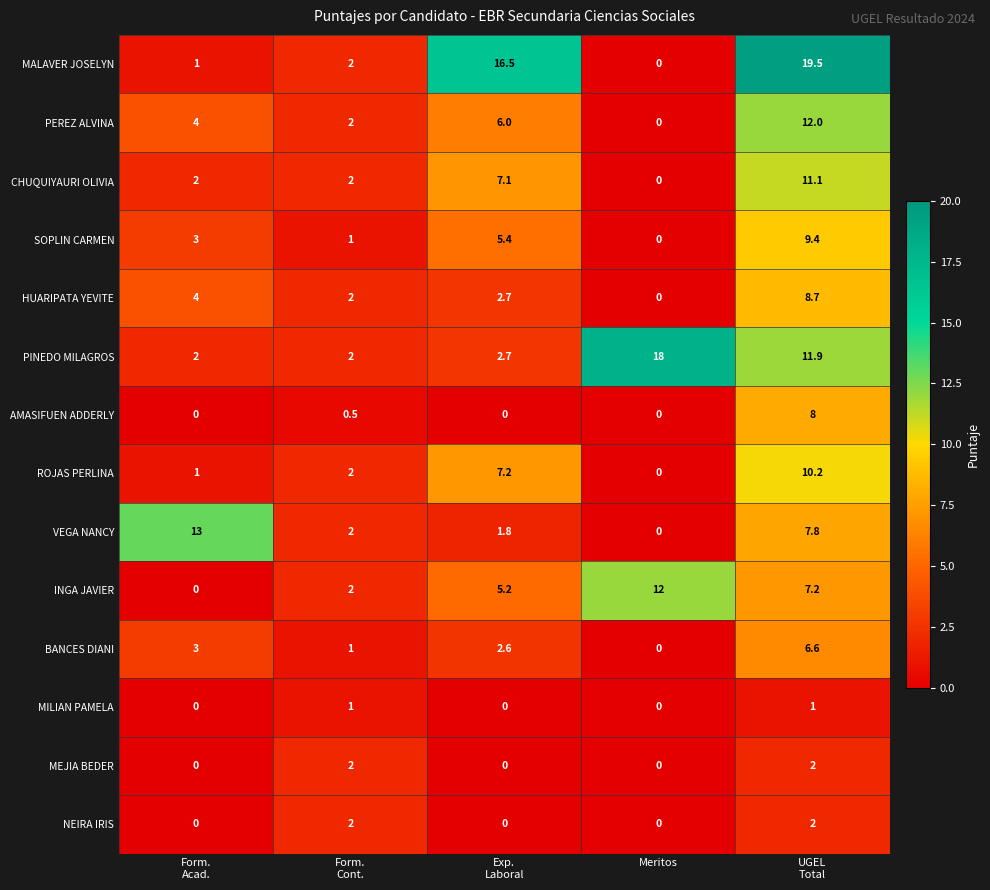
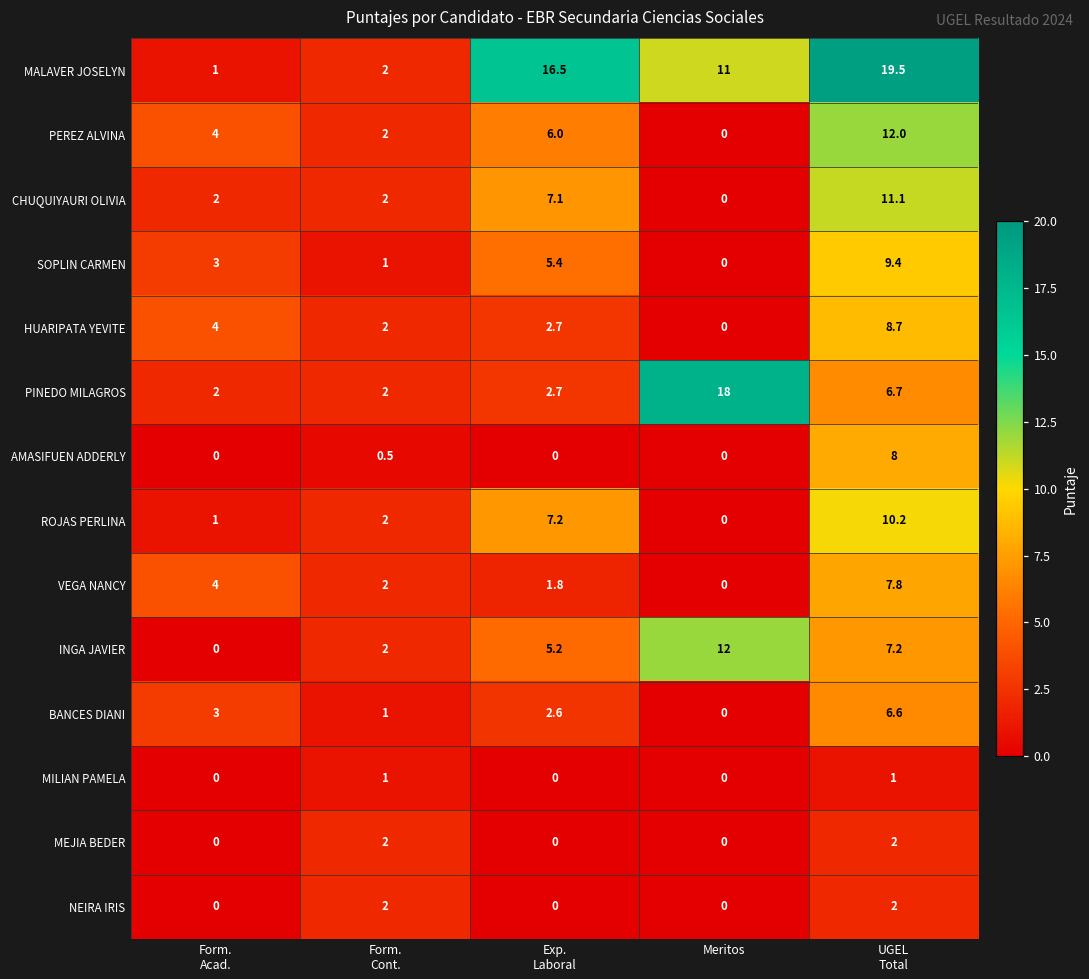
  {
    "MALAVER JOSELYN": {
      "Form. Acad.": 1,
      "Form. Cont.": 2,
      "Exp. Laboral": 16.5,
-     "Meritos": 0,
+     "Meritos": 11,
      "UGEL Total": 19.5
    },
    "PEREZ ALVINA": {
      "Form. Acad.": 4,
      "Form. Cont.": 2,
      "Exp. Laboral": 6.0,
      "Meritos": 0,
      "UGEL Total": 12.0
    },
    "CHUQUIYAURI OLIVIA": {
      "Form. Acad.": 2,
      "Form. Cont.": 2,
      "Exp. Laboral": 7.1,
      "Meritos": 0,
      "UGEL Total": 11.1
    },
    "SOPLIN CARMEN": {
      "Form. Acad.": 3,
      "Form. Cont.": 1,
      "Exp. Laboral": 5.4,
      "Meritos": 0,
      "UGEL Total": 9.4
    },
    "HUARIPATA YEVITE": {
      "Form. Acad.": 4,
      "Form. Cont.": 2,
      "Exp. Laboral": 2.7,
      "Meritos": 0,
      "UGEL Total": 8.7
    },
    "PINEDO MILAGROS": {
      "Form. Acad.": 2,
      "Form. Cont.": 2,
      "Exp. Laboral": 2.7,
      "Meritos": 18,
-     "UGEL Total": 11.9
+     "UGEL Total": 6.7
    },
    "AMASIFUEN ADDERLY": {
      "Form. Acad.": 0,
      "Form. Cont.": 0.5,
      "Exp. Laboral": 0,
      "Meritos": 0,
      "UGEL Total": 8
    },
    "ROJAS PERLINA": {
      "Form. Acad.": 1,
      "Form. Cont.": 2,
      "Exp. Laboral": 7.2,
      "Meritos": 0,
      "UGEL Total": 10.2
    },
    "VEGA NANCY": {
-     "Form. Acad.": 13,
+     "Form. Acad.": 4,
      "Form. Cont.": 2,
      "Exp. Laboral": 1.8,
      "Meritos": 0,
      "UGEL Total": 7.8
    },
    "INGA JAVIER": {
      "Form. Acad.": 0,
      "Form. Cont.": 2,
      "Exp. Laboral": 5.2,
      "Meritos": 12,
      "UGEL Total": 7.2
    },
    "BANCES DIANI": {
      "Form. Acad.": 3,
      "Form. Cont.": 1,
      "Exp. Laboral": 2.6,
      "Meritos": 0,
      "UGEL Total": 6.6
    },
    "MILIAN PAMELA": {
      "Form. Acad.": 0,
      "Form. Cont.": 1,
      "Exp. Laboral": 0,
      "Meritos": 0,
      "UGEL Total": 1
    },
    "MEJIA BEDER": {
      "Form. Acad.": 0,
      "Form. Cont.": 2,
      "Exp. Laboral": 0,
      "Meritos": 0,
      "UGEL Total": 2
    },
    "NEIRA IRIS": {
      "Form. Acad.": 0,
      "Form. Cont.": 2,
      "Exp. Laboral": 0,
      "Meritos": 0,
      "UGEL Total": 2
    }
  }
